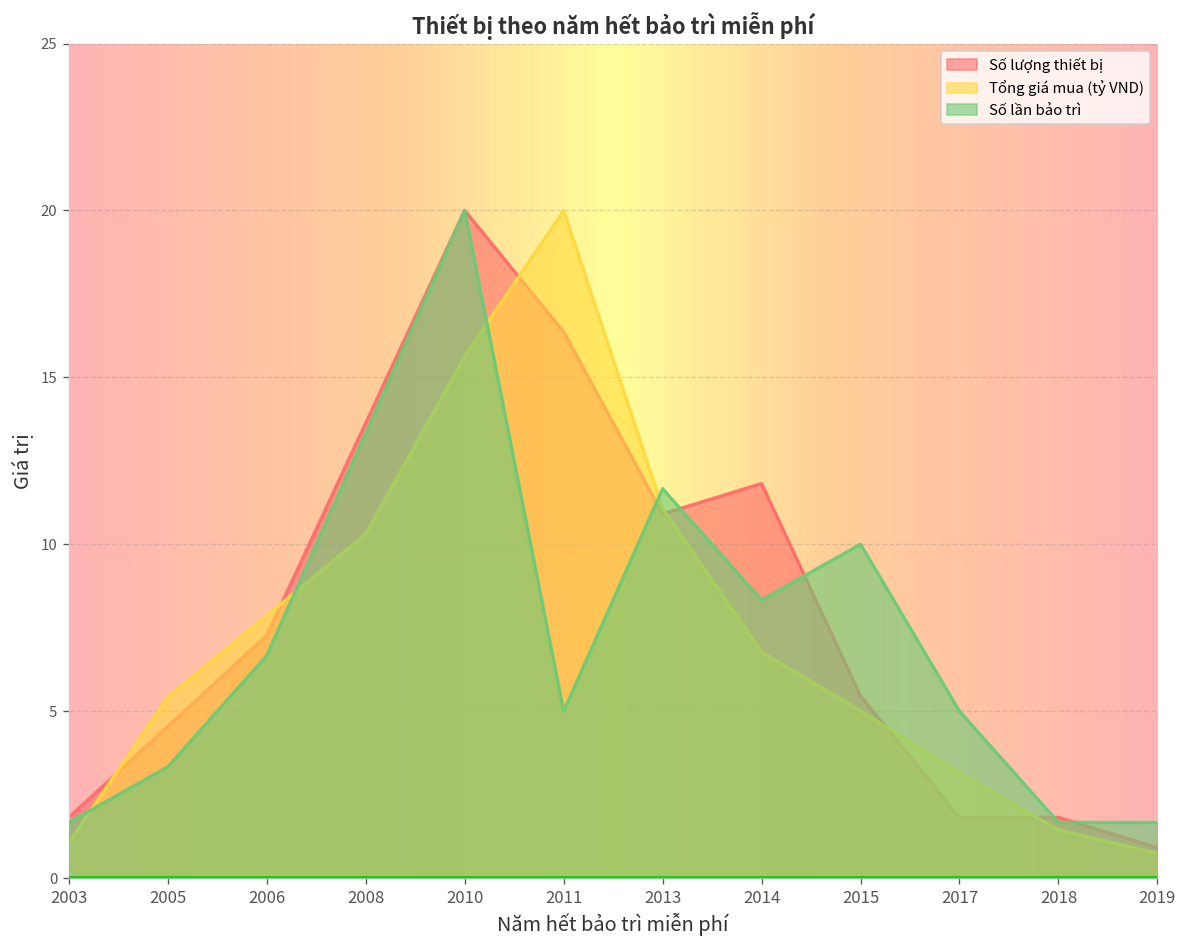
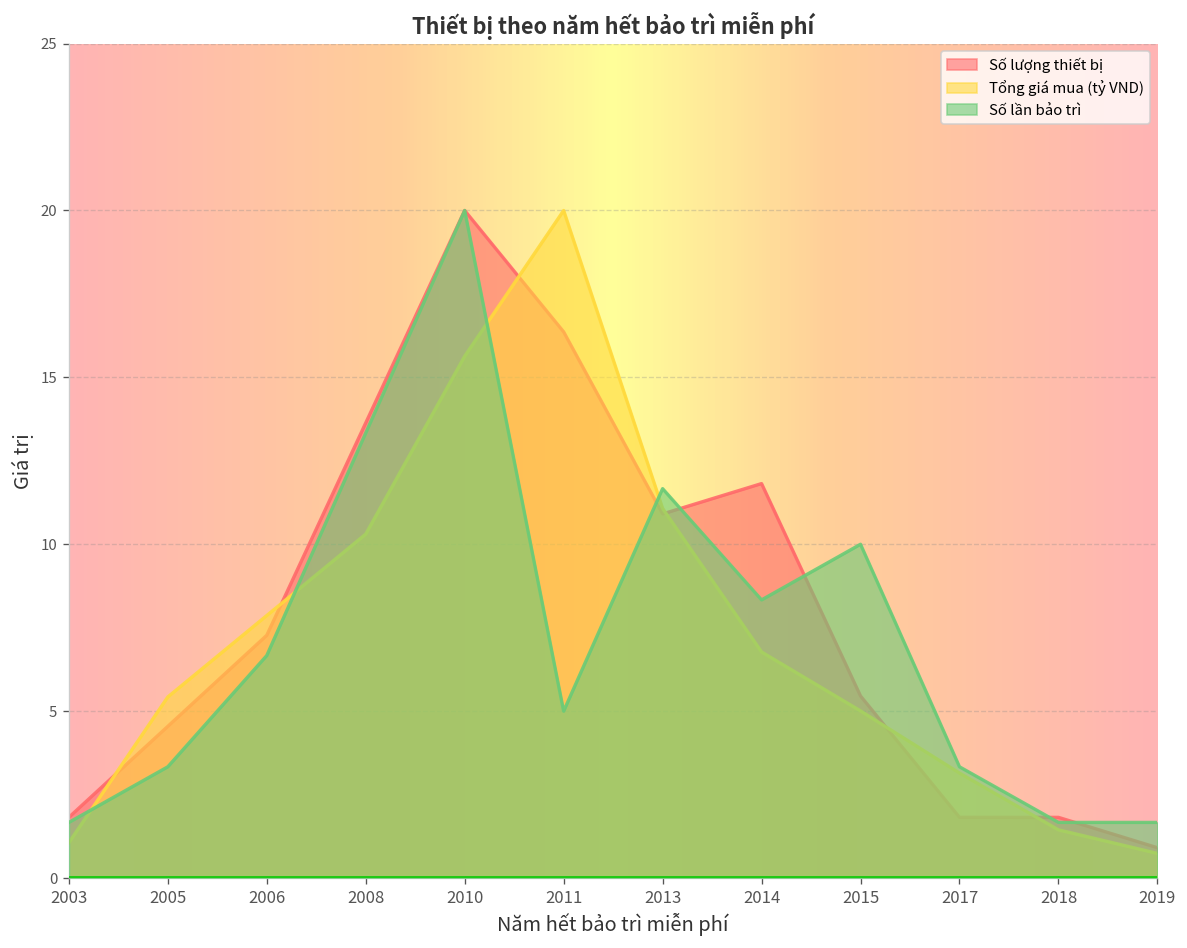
  {
    "Số lượng thiết bị": {
      "2003": 1.8,
      "2005": 4.5,
      "2006": 7.3,
      "2008": 13.6,
      "2011": 16.4,
      "2013": 10.9,
      "2014": 11.8,
      "2015": 5.5,
      "2017": 1.8,
      "2018": 1.8,
      "2019": 0.9
    },
    "Tổng giá mua (tỷ VND)": {
      "2003": 1.1,
      "2005": 5.4,
      "2006": 7.9,
      "2008": 10.3,
      "2010": 15.6,
      "2011": 20.0,
      "2013": 11.1,
      "2014": 6.8,
      "2015": 5.0,
      "2017": 3.1,
      "2018": 1.4,
      "2019": 0.7
    },
    "Số lần bảo trì": {
      "2003": 1.7,
      "2005": 3.3,
      "2006": 6.7,
      "2008": 13.3,
      "2011": 5.0,
      "2013": 11.7,
      "2014": 8.3,
      "2015": 10.0,
-     "2017": 5.0,
+     "2017": 3.3,
      "2018": 1.7,
      "2019": 1.7
    }
  }
